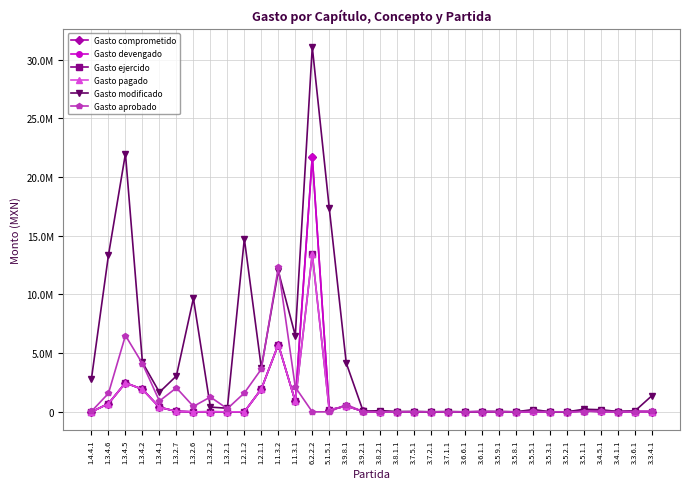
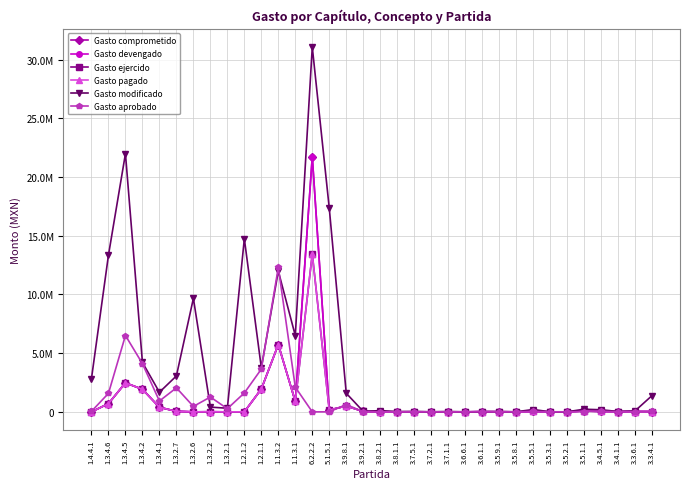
  {
    "Gasto modificado": {
      "1.4.4.1": 2800000,
      "1.3.4.6": 13300000,
      "1.3.4.5": 22000000,
      "1.3.4.1": 1700000,
      "1.3.2.7": 3100000,
      "1.3.2.6": 9700000,
      "1.3.2.2": 400000,
      "1.2.1.2": 14700000,
      "1.1.3.2": 12000000,
      "1.1.3.1": 6500000,
      "6.2.2.2": 31100000,
      "5.1.5.1": 17400000,
-     "3.9.8.1": 4200000,
+     "3.9.8.1": 1600000,
      "3.3.4.1": 1400000
    }
  }
